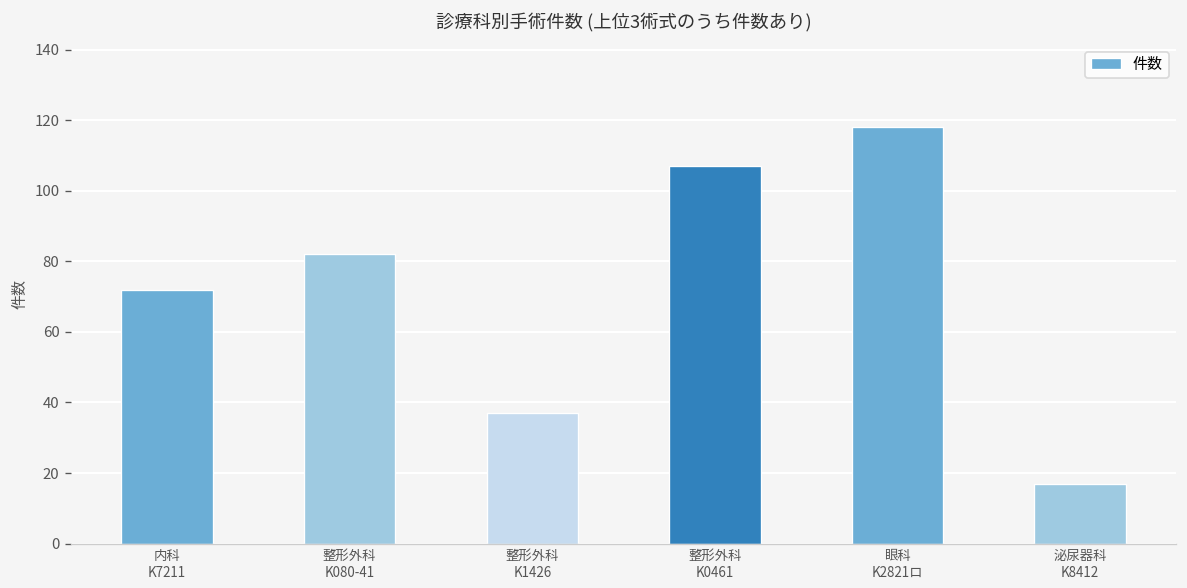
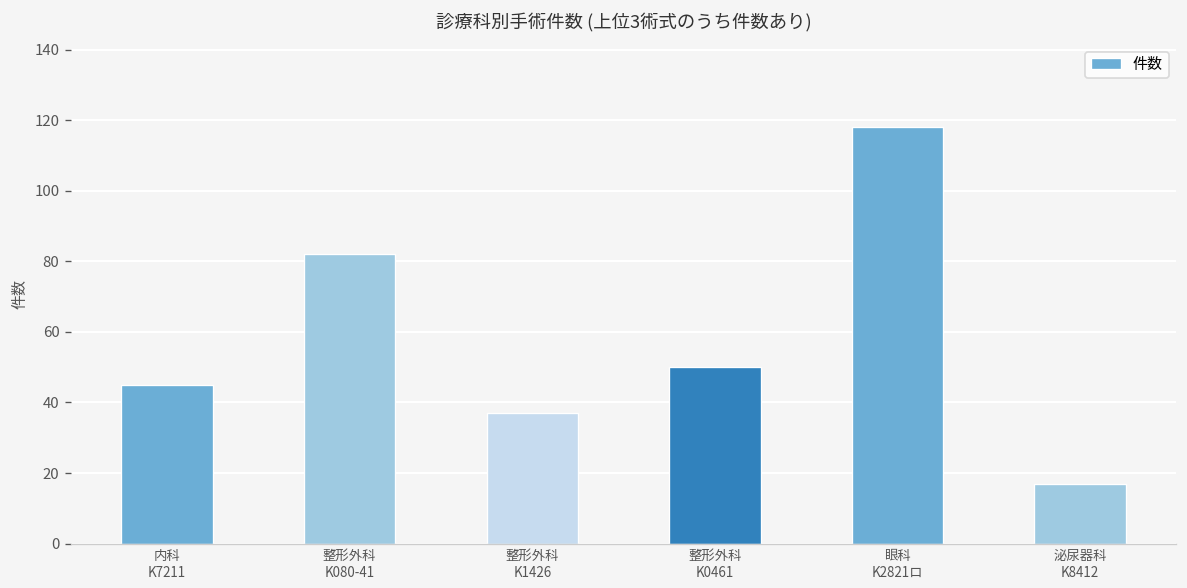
  {
-   "内科 K7211": 72,
+   "内科 K7211": 45,
    "整形外科 K080-41": 82,
    "整形外科 K1426": 37,
-   "整形外科 K0461": 107,
+   "整形外科 K0461": 50,
    "眼科 K2821ロ": 118,
    "泌尿器科 K8412": 17
  }
